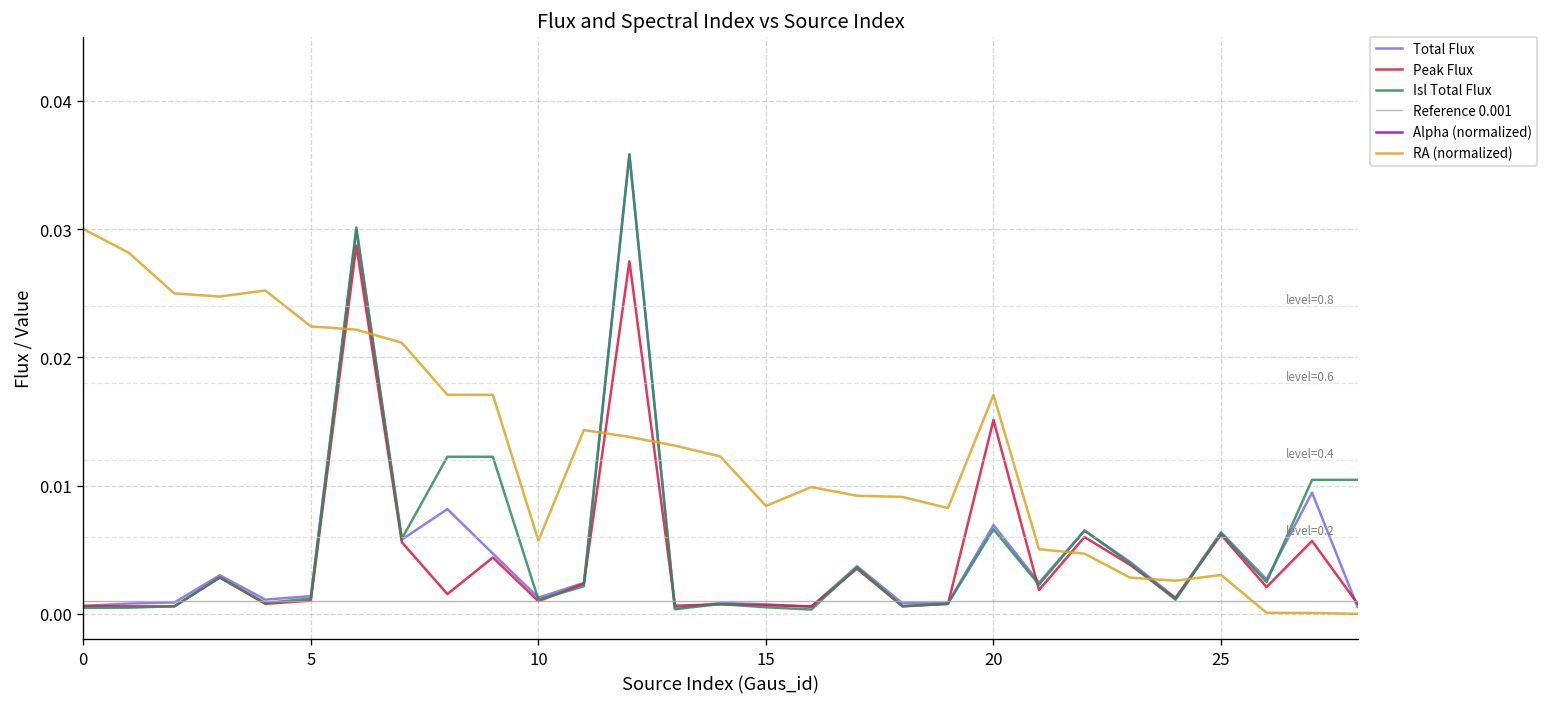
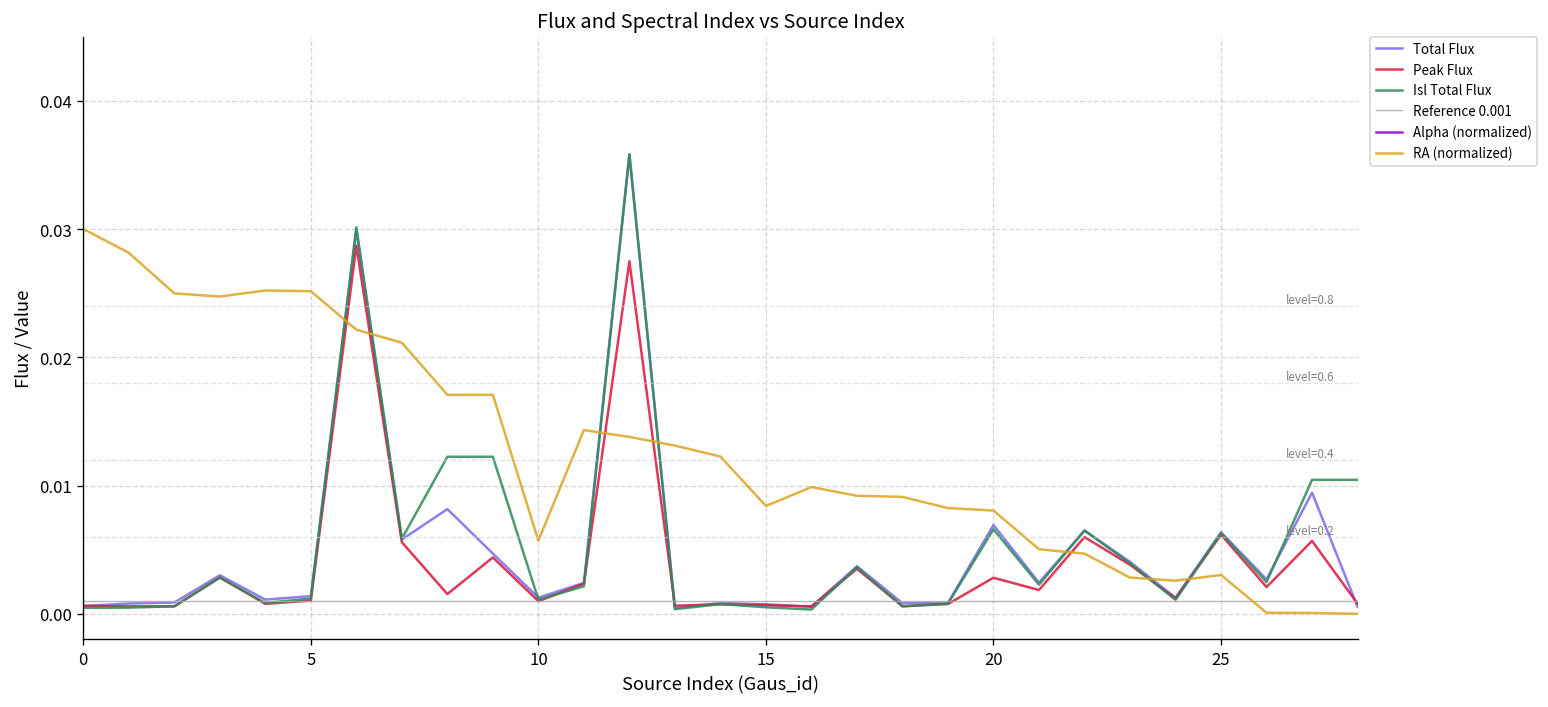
  {
    "Total Flux": {
      "20": 0.0069
    },
    "Peak Flux": {
-     "20": 0.0151
+     "20": 0.0028
    },
    "Isl Total Flux": {
      "20": 0.0066
    },
    "Reference 0.001": {
      "0": 0.0010,
      "15": 0.0010,
      "20": 0.0010,
      "25": 0.0010
    },
    "RA (normalized)": {
      "0": 0.0300,
-     "5": 0.0224,
+     "5": 0.0252,
      "10": 0.0057,
      "15": 0.0084,
-     "20": 0.0171,
+     "20": 0.0081,
      "25": 0.0030
    }
  }
